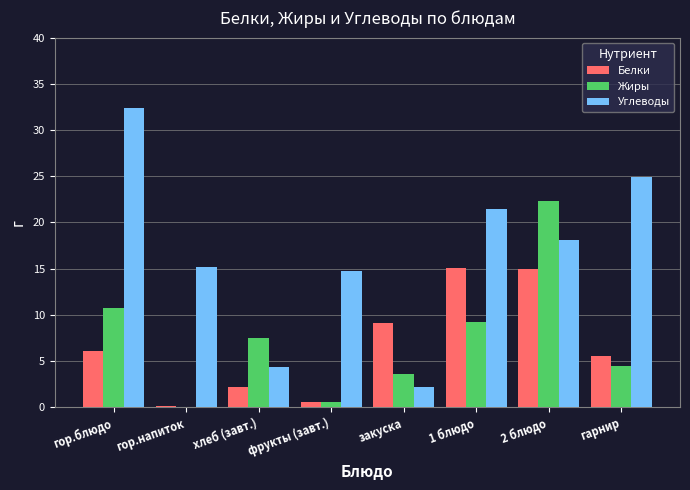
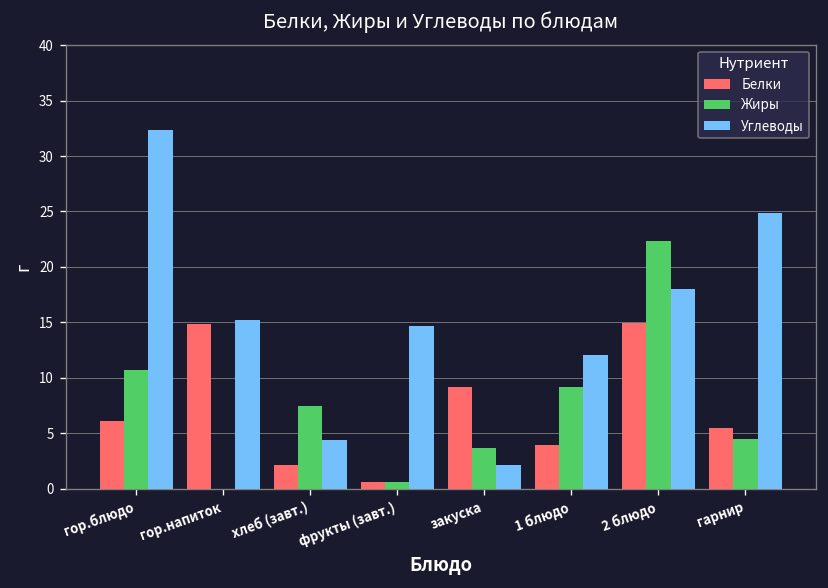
  {
    "Белки": {
      "гор.блюдо": 6,
-     "гор.напиток": 0,
+     "гор.напиток": 15,
      "хлеб (завт.)": 2,
      "фрукты (завт.)": 1,
      "закуска": 9,
-     "1 блюдо": 15,
+     "1 блюдо": 4,
      "2 блюдо": 15,
      "гарнир": 6
    },
    "Жиры": {
      "гор.блюдо": 11,
      "хлеб (завт.)": 7,
      "фрукты (завт.)": 1,
      "закуска": 4,
      "1 блюдо": 9,
      "2 блюдо": 22,
      "гарнир": 5
    },
    "Углеводы": {
      "гор.блюдо": 32,
      "гор.напиток": 15,
      "хлеб (завт.)": 4,
      "фрукты (завт.)": 15,
      "закуска": 2,
-     "1 блюдо": 21,
+     "1 блюдо": 12,
      "2 блюдо": 18,
      "гарнир": 25
    }
  }
